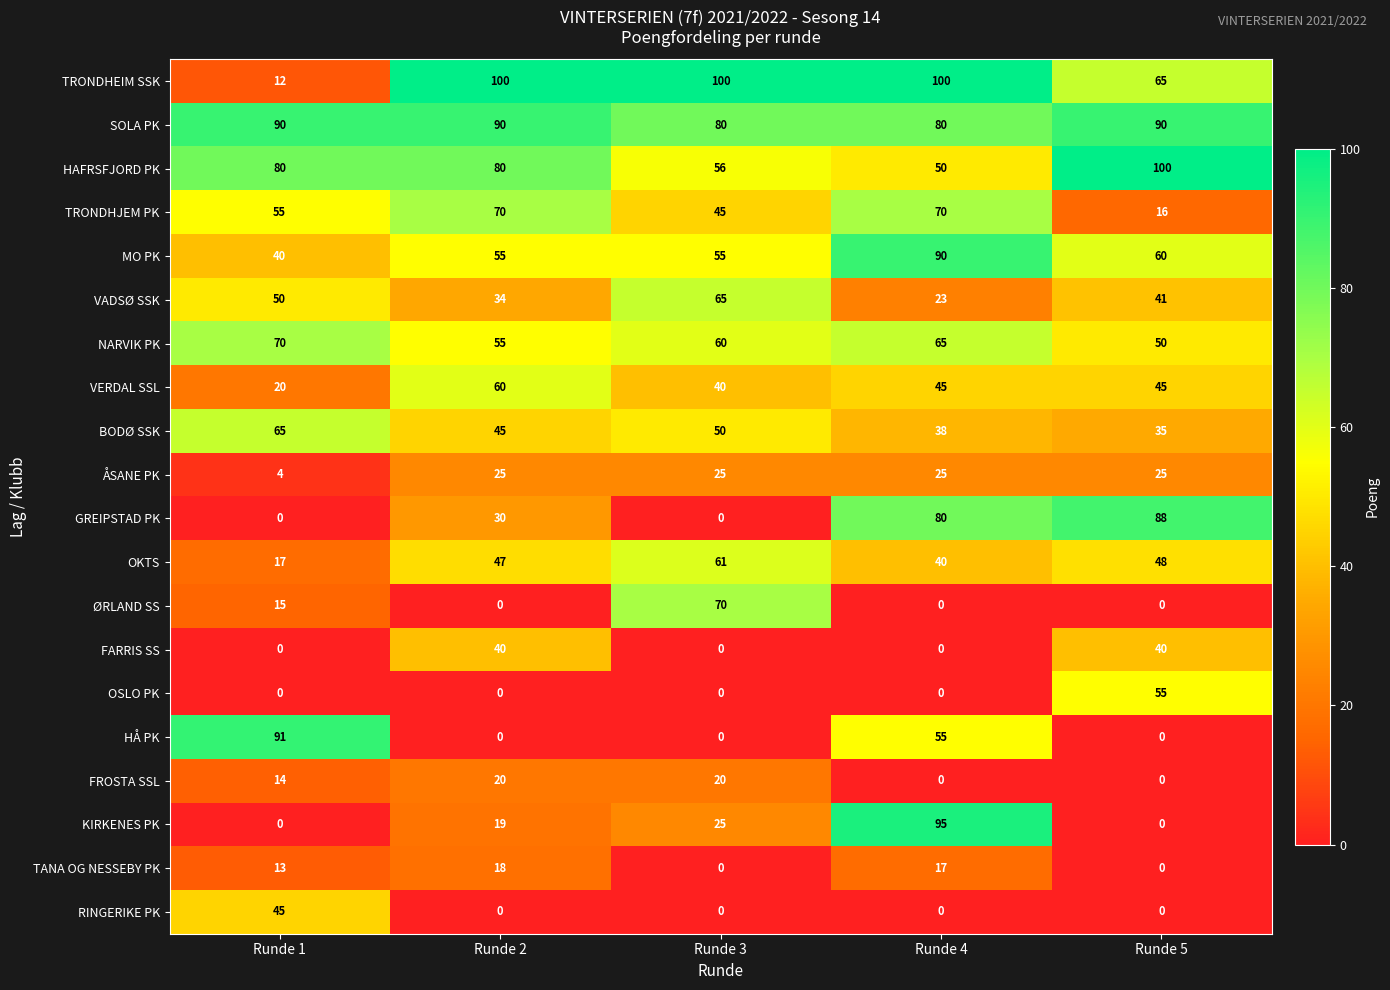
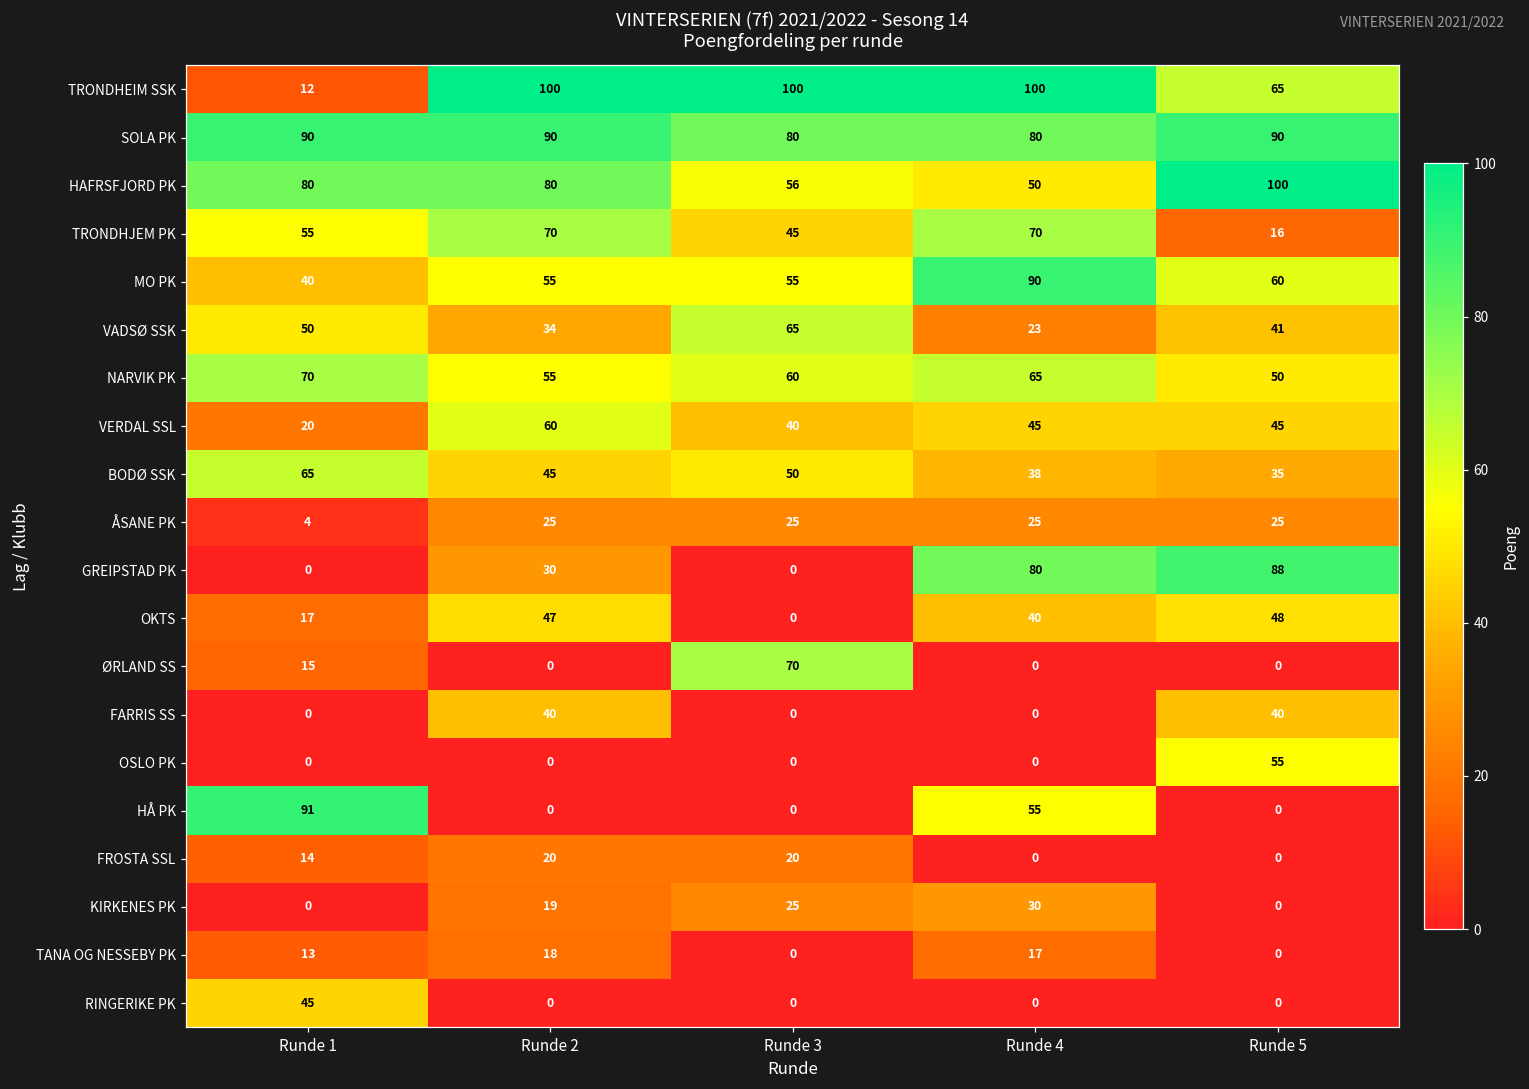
  {
    "TRONDHEIM SSK": {
      "Runde 1": 12,
      "Runde 2": 100,
      "Runde 3": 100,
      "Runde 4": 100,
      "Runde 5": 65
    },
    "SOLA PK": {
      "Runde 1": 90,
      "Runde 2": 90,
      "Runde 3": 80,
      "Runde 4": 80,
      "Runde 5": 90
    },
    "HAFRSFJORD PK": {
      "Runde 1": 80,
      "Runde 2": 80,
      "Runde 3": 56,
      "Runde 4": 50,
      "Runde 5": 100
    },
    "TRONDHJEM PK": {
      "Runde 1": 55,
      "Runde 2": 70,
      "Runde 3": 45,
      "Runde 4": 70,
      "Runde 5": 16
    },
    "MO PK": {
      "Runde 1": 40,
      "Runde 2": 55,
      "Runde 3": 55,
      "Runde 4": 90,
      "Runde 5": 60
    },
    "VADSØ SSK": {
      "Runde 1": 50,
      "Runde 2": 34,
      "Runde 3": 65,
      "Runde 4": 23,
      "Runde 5": 41
    },
    "NARVIK PK": {
      "Runde 1": 70,
      "Runde 2": 55,
      "Runde 3": 60,
      "Runde 4": 65,
      "Runde 5": 50
    },
    "VERDAL SSL": {
      "Runde 1": 20,
      "Runde 2": 60,
      "Runde 3": 40,
      "Runde 4": 45,
      "Runde 5": 45
    },
    "BODØ SSK": {
      "Runde 1": 65,
      "Runde 2": 45,
      "Runde 3": 50,
      "Runde 4": 38,
      "Runde 5": 35
    },
    "ÅSANE PK": {
      "Runde 1": 4,
      "Runde 2": 25,
      "Runde 3": 25,
      "Runde 4": 25,
      "Runde 5": 25
    },
    "GREIPSTAD PK": {
      "Runde 1": 0,
      "Runde 2": 30,
      "Runde 3": 0,
      "Runde 4": 80,
      "Runde 5": 88
    },
    "OKTS": {
      "Runde 1": 17,
      "Runde 2": 47,
-     "Runde 3": 61,
+     "Runde 3": 0,
      "Runde 4": 40,
      "Runde 5": 48
    },
    "ØRLAND SS": {
      "Runde 1": 15,
      "Runde 2": 0,
      "Runde 3": 70,
      "Runde 4": 0,
      "Runde 5": 0
    },
    "FARRIS SS": {
      "Runde 1": 0,
      "Runde 2": 40,
      "Runde 3": 0,
      "Runde 4": 0,
      "Runde 5": 40
    },
    "OSLO PK": {
      "Runde 1": 0,
      "Runde 2": 0,
      "Runde 3": 0,
      "Runde 4": 0,
      "Runde 5": 55
    },
    "HÅ PK": {
      "Runde 1": 91,
      "Runde 2": 0,
      "Runde 3": 0,
      "Runde 4": 55,
      "Runde 5": 0
    },
    "FROSTA SSL": {
      "Runde 1": 14,
      "Runde 2": 20,
      "Runde 3": 20,
      "Runde 4": 0,
      "Runde 5": 0
    },
    "KIRKENES PK": {
      "Runde 1": 0,
      "Runde 2": 19,
      "Runde 3": 25,
-     "Runde 4": 95,
+     "Runde 4": 30,
      "Runde 5": 0
    },
    "TANA OG NESSEBY PK": {
      "Runde 1": 13,
      "Runde 2": 18,
      "Runde 3": 0,
      "Runde 4": 17,
      "Runde 5": 0
    },
    "RINGERIKE PK": {
      "Runde 1": 45,
      "Runde 2": 0,
      "Runde 3": 0,
      "Runde 4": 0,
      "Runde 5": 0
    }
  }
